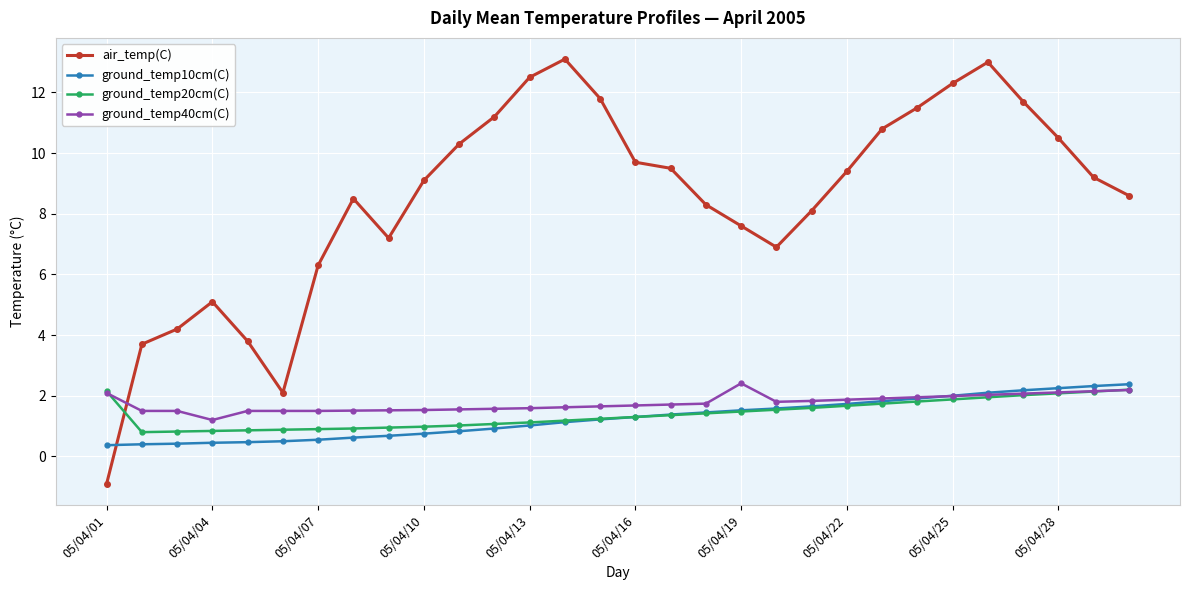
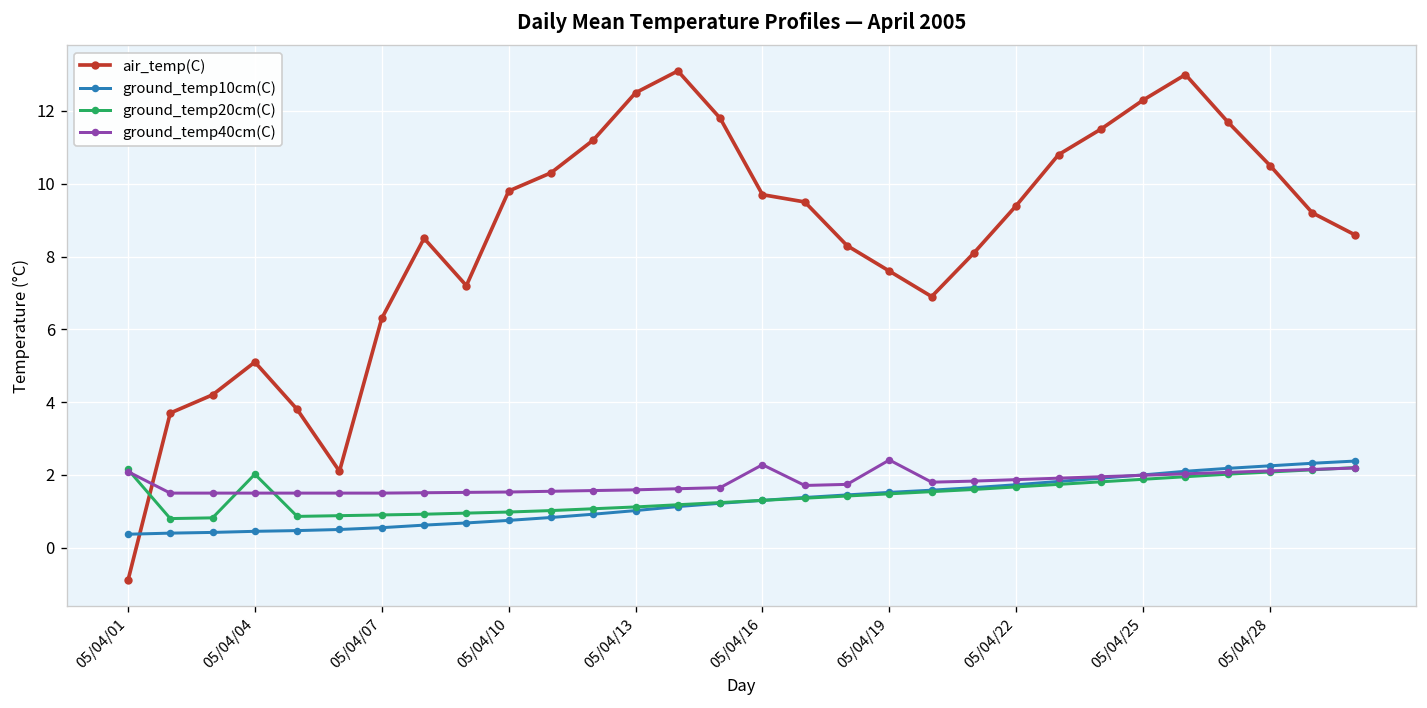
  {
    "air_temp(C)": {
      "05/04/01": -0.9,
      "05/04/04": 5.1,
      "05/04/07": 6.3,
-     "05/04/10": 9.1,
+     "05/04/10": 9.8,
      "05/04/13": 12.5,
      "05/04/16": 9.7,
      "05/04/19": 7.6,
      "05/04/22": 9.4,
      "05/04/25": 12.3,
      "05/04/28": 10.5
    },
    "ground_temp10cm(C)": {
      "05/04/01": 0.4,
      "05/04/04": 0.5,
      "05/04/07": 0.6,
      "05/04/10": 0.8,
      "05/04/13": 1.0,
      "05/04/28": 2.3
    },
    "ground_temp20cm(C)": {
-     "05/04/04": 0.8,
+     "05/04/04": 2.0,
      "05/04/07": 0.9,
      "05/04/10": 1.0,
      "05/04/13": 1.1,
      "05/04/25": 1.9
    },
    "ground_temp40cm(C)": {
-     "05/04/04": 1.2,
+     "05/04/04": 1.5,
      "05/04/07": 1.5,
      "05/04/10": 1.5,
      "05/04/13": 1.6,
-     "05/04/16": 1.7,
+     "05/04/16": 2.3,
      "05/04/19": 2.4,
      "05/04/22": 1.9
    }
  }
